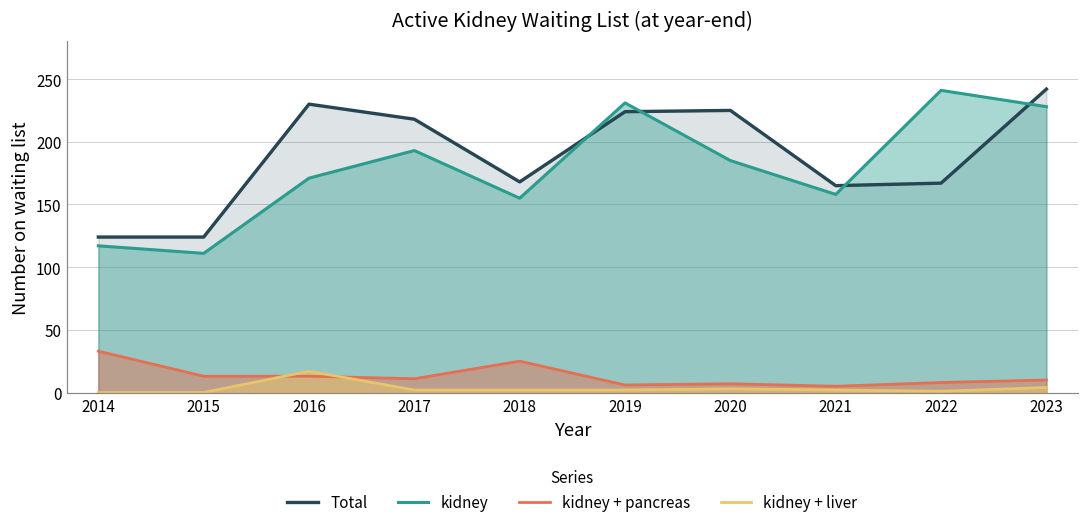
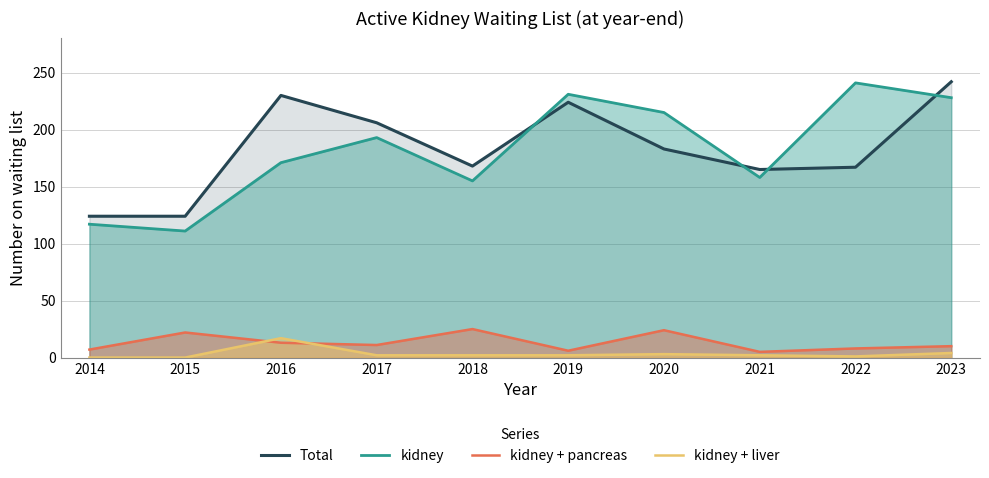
  {
    "Total": {
      "2014": 124,
      "2015": 124,
      "2016": 230,
-     "2017": 218,
+     "2017": 206,
      "2018": 168,
      "2019": 224,
-     "2020": 225,
+     "2020": 183,
      "2021": 165,
      "2022": 167,
      "2023": 242
    },
    "kidney": {
      "2014": 117,
      "2015": 111,
      "2016": 171,
      "2017": 193,
      "2018": 155,
      "2019": 231,
-     "2020": 185,
+     "2020": 215,
      "2021": 158,
      "2022": 241,
      "2023": 228
    },
    "kidney + pancreas": {
-     "2014": 33,
-     "2015": 13,
+     "2014": 7,
+     "2015": 22,
      "2016": 13,
      "2017": 11,
      "2018": 25,
      "2019": 6,
-     "2020": 7,
+     "2020": 24,
      "2021": 5,
      "2022": 8,
      "2023": 10
    },
    "kidney + liver": {
      "2014": 0,
      "2015": 0,
      "2016": 17,
      "2017": 2,
      "2018": 2,
      "2019": 2,
      "2020": 3,
      "2021": 2,
      "2022": 1,
      "2023": 4
    }
  }
